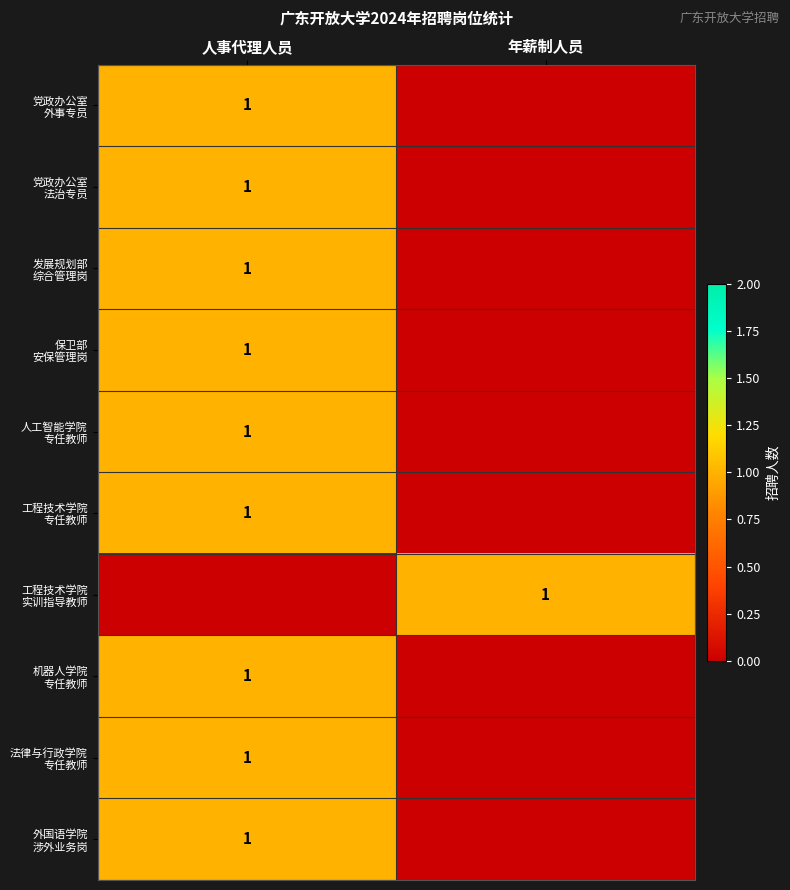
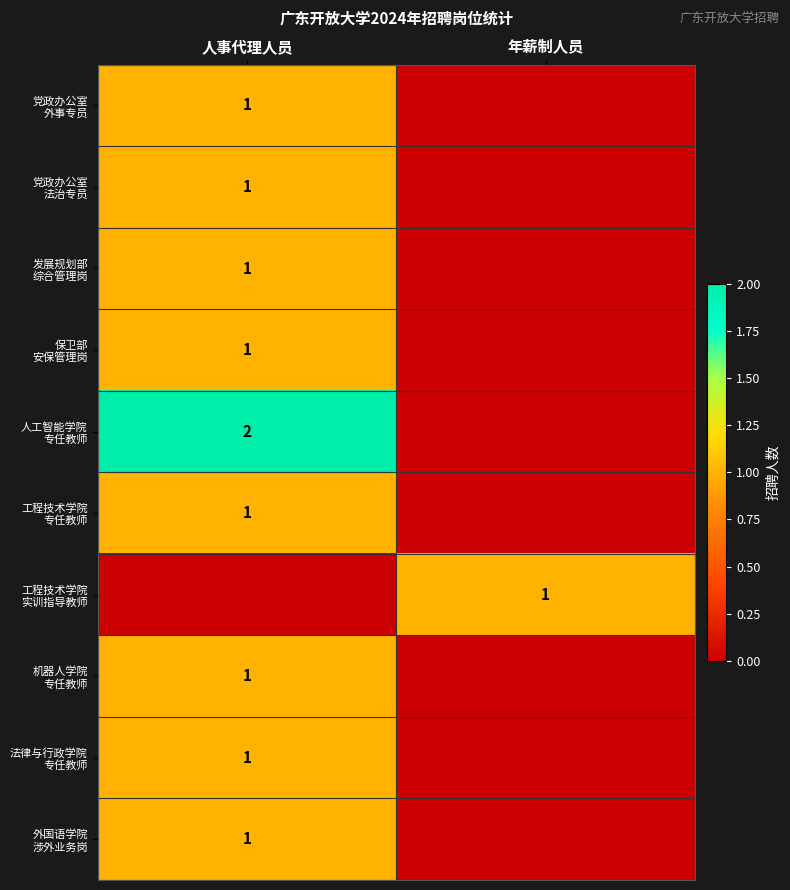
  {
    "党政办公室 外事专员": {
      "人事代理人员": 1
    },
    "党政办公室 法治专员": {
      "人事代理人员": 1
    },
    "发展规划部 综合管理岗": {
      "人事代理人员": 1
    },
    "保卫部 安保管理岗": {
      "人事代理人员": 1
    },
    "人工智能学院 专任教师": {
-     "人事代理人员": 1
+     "人事代理人员": 2
    },
    "工程技术学院 专任教师": {
      "人事代理人员": 1
    },
    "工程技术学院 实训指导教师": {
      "年薪制人员": 1
    },
    "机器人学院 专任教师": {
      "人事代理人员": 1
    },
    "法律与行政学院 专任教师": {
      "人事代理人员": 1
    },
    "外国语学院 涉外业务岗": {
      "人事代理人员": 1
    }
  }
